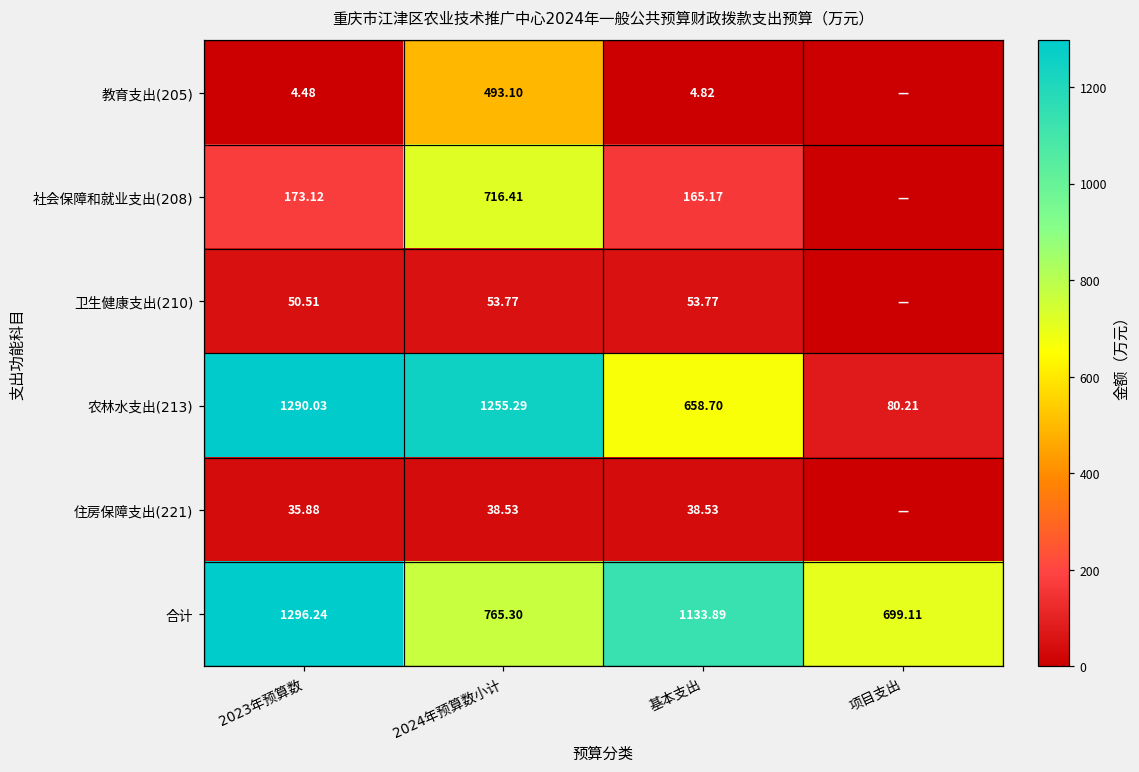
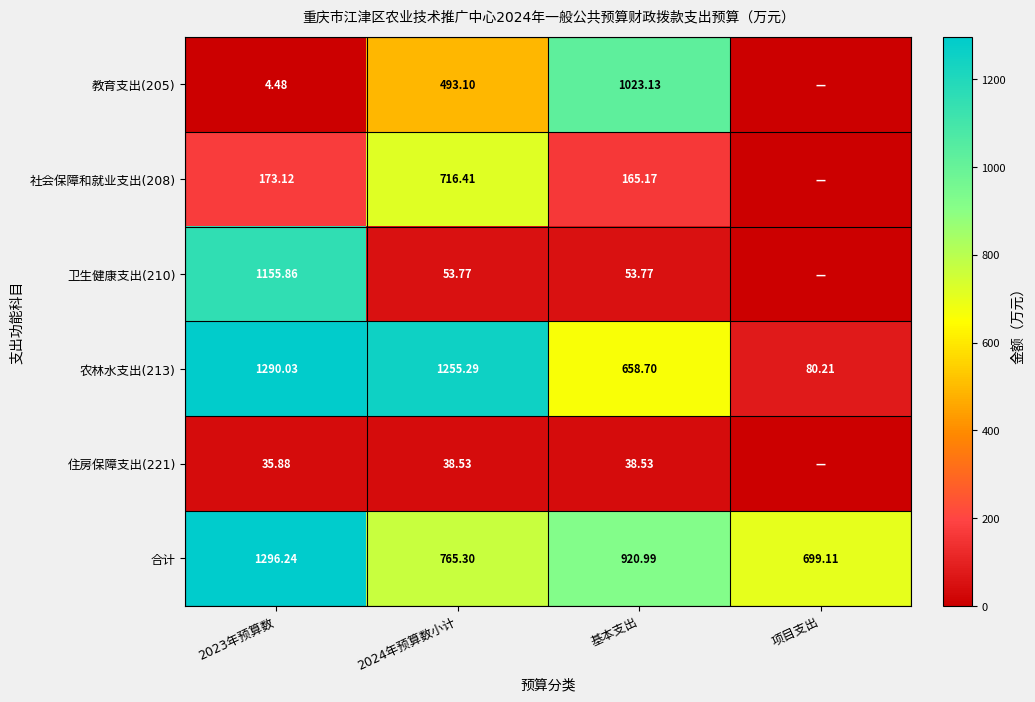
  {
    "教育支出(205)": {
      "2023年预算数": 4.48,
      "2024年预算数小计": 493.10,
-     "基本支出": 4.82
+     "基本支出": 1023.13
    },
    "社会保障和就业支出(208)": {
      "2023年预算数": 173.12,
      "2024年预算数小计": 716.41,
      "基本支出": 165.17
    },
    "卫生健康支出(210)": {
-     "2023年预算数": 50.51,
+     "2023年预算数": 1155.86,
      "2024年预算数小计": 53.77,
      "基本支出": 53.77
    },
    "农林水支出(213)": {
      "2023年预算数": 1290.03,
      "2024年预算数小计": 1255.29,
      "基本支出": 658.70,
      "项目支出": 80.21
    },
    "住房保障支出(221)": {
      "2023年预算数": 35.88,
      "2024年预算数小计": 38.53,
      "基本支出": 38.53
    },
    "合计": {
      "2023年预算数": 1296.24,
      "2024年预算数小计": 765.30,
-     "基本支出": 1133.89,
+     "基本支出": 920.99,
      "项目支出": 699.11
    }
  }
